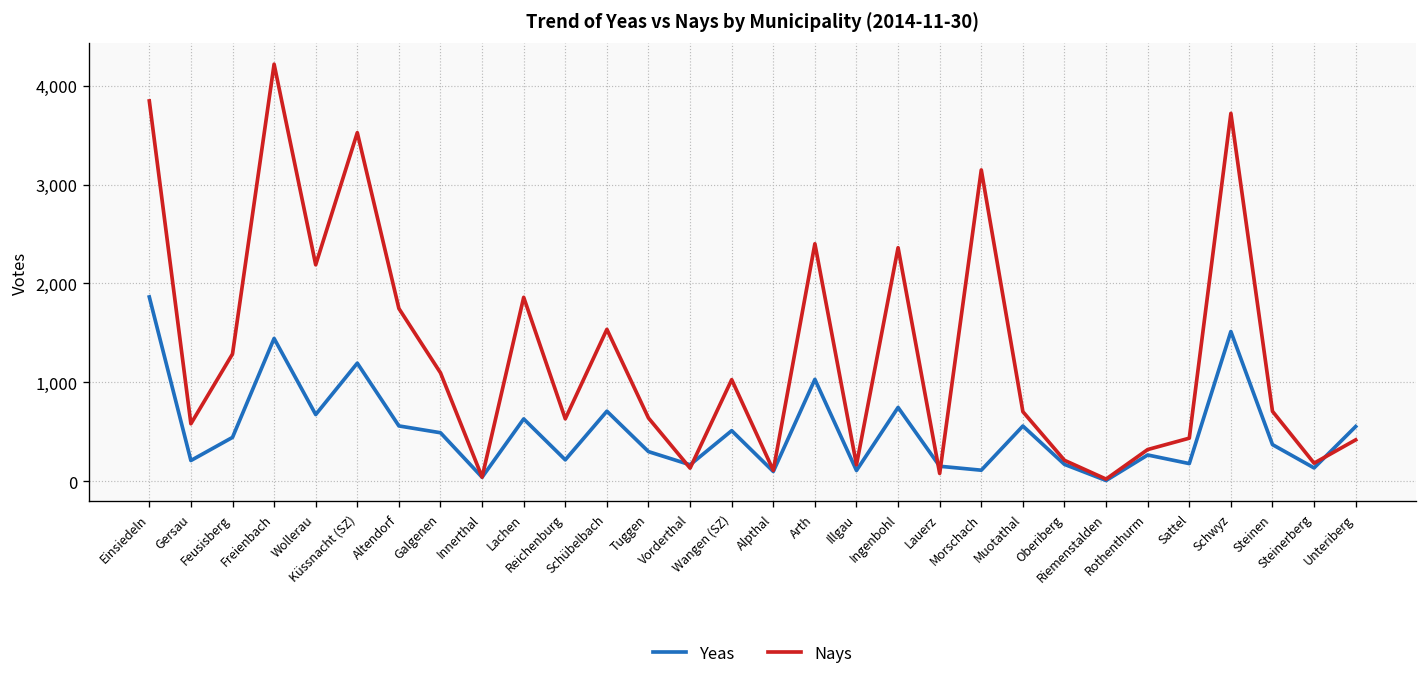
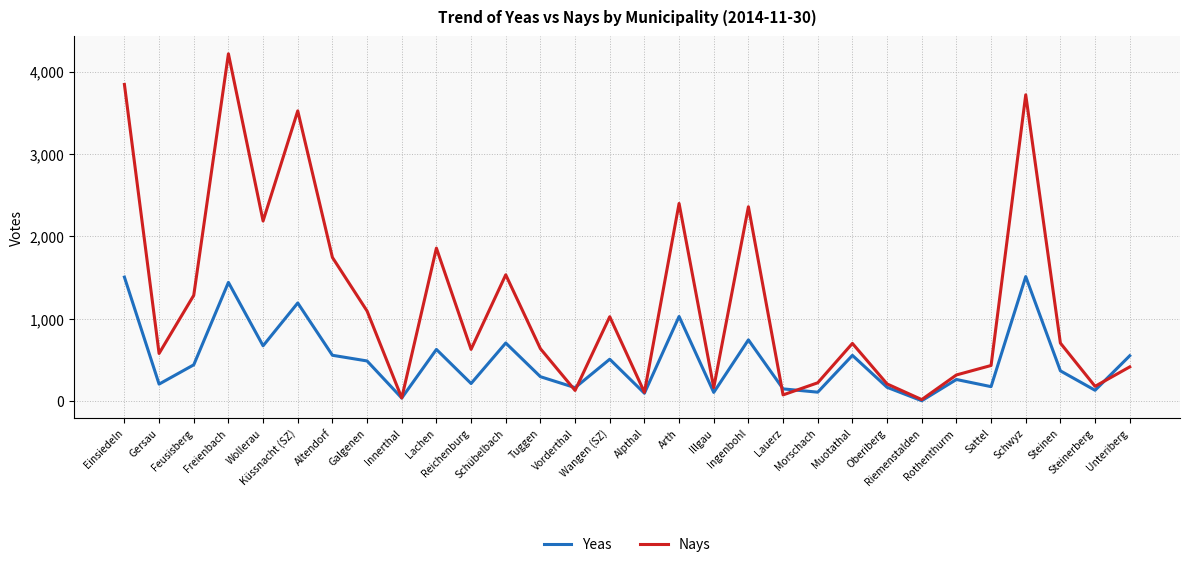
  {
    "Yeas": {
-     "Einsiedeln": "1,900",
+     "Einsiedeln": "1,500",
      "Gersau": "200",
      "Feusisberg": "400",
      "Freienbach": "1,400",
      "Wollerau": "700",
      "Küssnacht (SZ)": "1,200",
      "Altendorf": "600",
      "Galgenen": "500",
      "Lachen": "600",
      "Reichenburg": "200",
      "Schübelbach": "700",
      "Tuggen": "300",
      "Vorderthal": "200",
      "Wangen (SZ)": "500",
      "Arth": "1,000",
      "Illgau": "100",
      "Ingenbohl": "700",
      "Lauerz": "200",
      "Morschach": "100",
      "Muotathal": "600",
      "Oberiberg": "200",
      "Rothenthurm": "300",
      "Sattel": "200",
      "Schwyz": "1,500",
      "Steinen": "400",
      "Steinerberg": "100",
      "Unteriberg": "600"
    },
    "Nays": {
      "Einsiedeln": "3,800",
      "Gersau": "600",
      "Feusisberg": "1,300",
      "Freienbach": "4,200",
      "Wollerau": "2,200",
      "Küssnacht (SZ)": "3,500",
      "Altendorf": "1,700",
      "Galgenen": "1,100",
      "Lachen": "1,900",
      "Reichenburg": "600",
      "Schübelbach": "1,500",
      "Tuggen": "600",
      "Vorderthal": "100",
      "Wangen (SZ)": "1,000",
      "Arth": "2,400",
      "Illgau": "200",
      "Ingenbohl": "2,400",
      "Lauerz": "100",
-     "Morschach": "3,100",
+     "Morschach": "200",
      "Muotathal": "700",
      "Oberiberg": "200",
      "Rothenthurm": "300",
      "Sattel": "400",
      "Schwyz": "3,700",
      "Steinen": "700",
      "Steinerberg": "200",
      "Unteriberg": "400"
    }
  }
